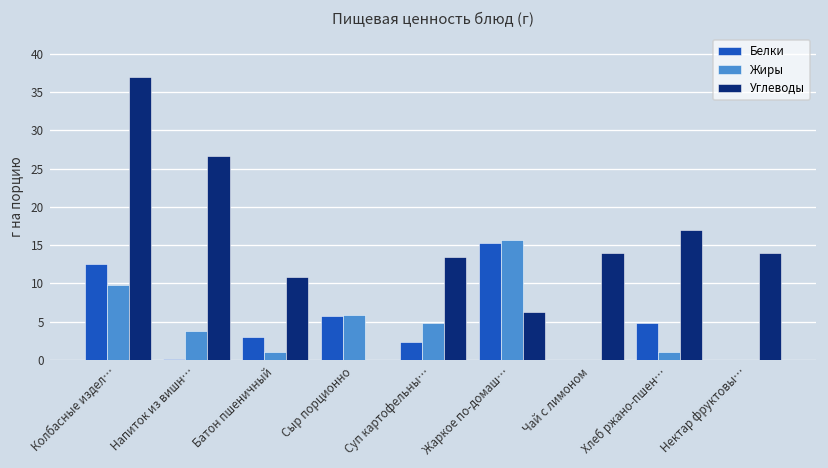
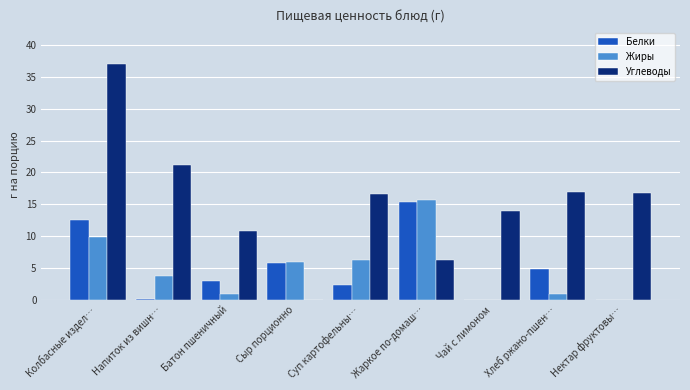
  {
    "Белки": {
      "Колбасные издел…": 13,
      "Батон пшеничный": 3,
      "Сыр порционно": 6,
      "Суп картофельны…": 2,
      "Жаркое по-домаш…": 15,
      "Чай с лимоном": 0,
      "Хлеб ржано-пшен…": 5,
      "Нектар фруктовы…": 0
    },
    "Жиры": {
      "Колбасные издел…": 10,
      "Напиток из вишн…": 4,
      "Батон пшеничный": 1,
      "Сыр порционно": 6,
-     "Суп картофельны…": 5,
+     "Суп картофельны…": 6,
      "Жаркое по-домаш…": 16,
      "Чай с лимоном": 0,
      "Хлеб ржано-пшен…": 1,
      "Нектар фруктовы…": 0
    },
    "Углеводы": {
      "Колбасные издел…": 37,
-     "Напиток из вишн…": 27,
+     "Напиток из вишн…": 21,
      "Батон пшеничный": 11,
      "Сыр порционно": 0,
-     "Суп картофельны…": 13,
+     "Суп картофельны…": 17,
      "Жаркое по-домаш…": 6,
      "Чай с лимоном": 14,
      "Хлеб ржано-пшен…": 17,
-     "Нектар фруктовы…": 14
+     "Нектар фруктовы…": 17
    }
  }
